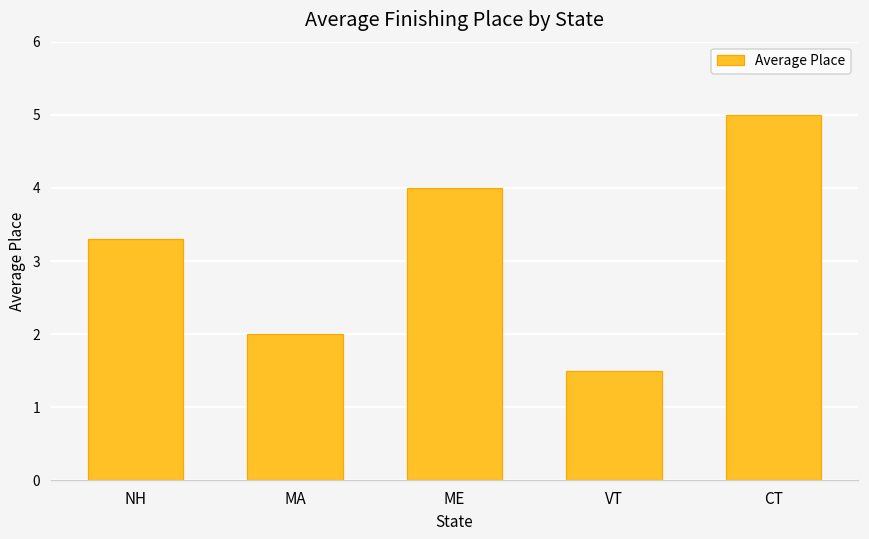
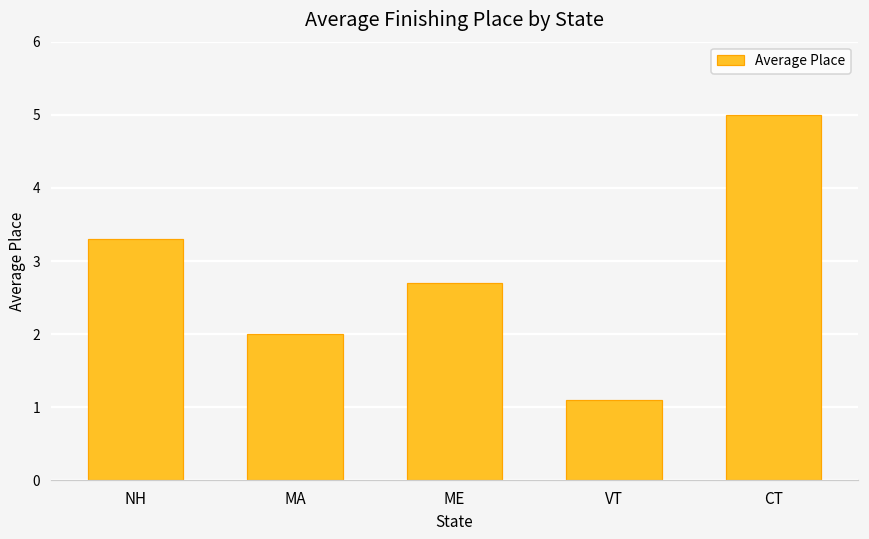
  {
    "NH": 3.3,
    "MA": 2.0,
-   "ME": 4.0,
-   "VT": 1.5,
+   "ME": 2.7,
+   "VT": 1.1,
    "CT": 5.0
  }
